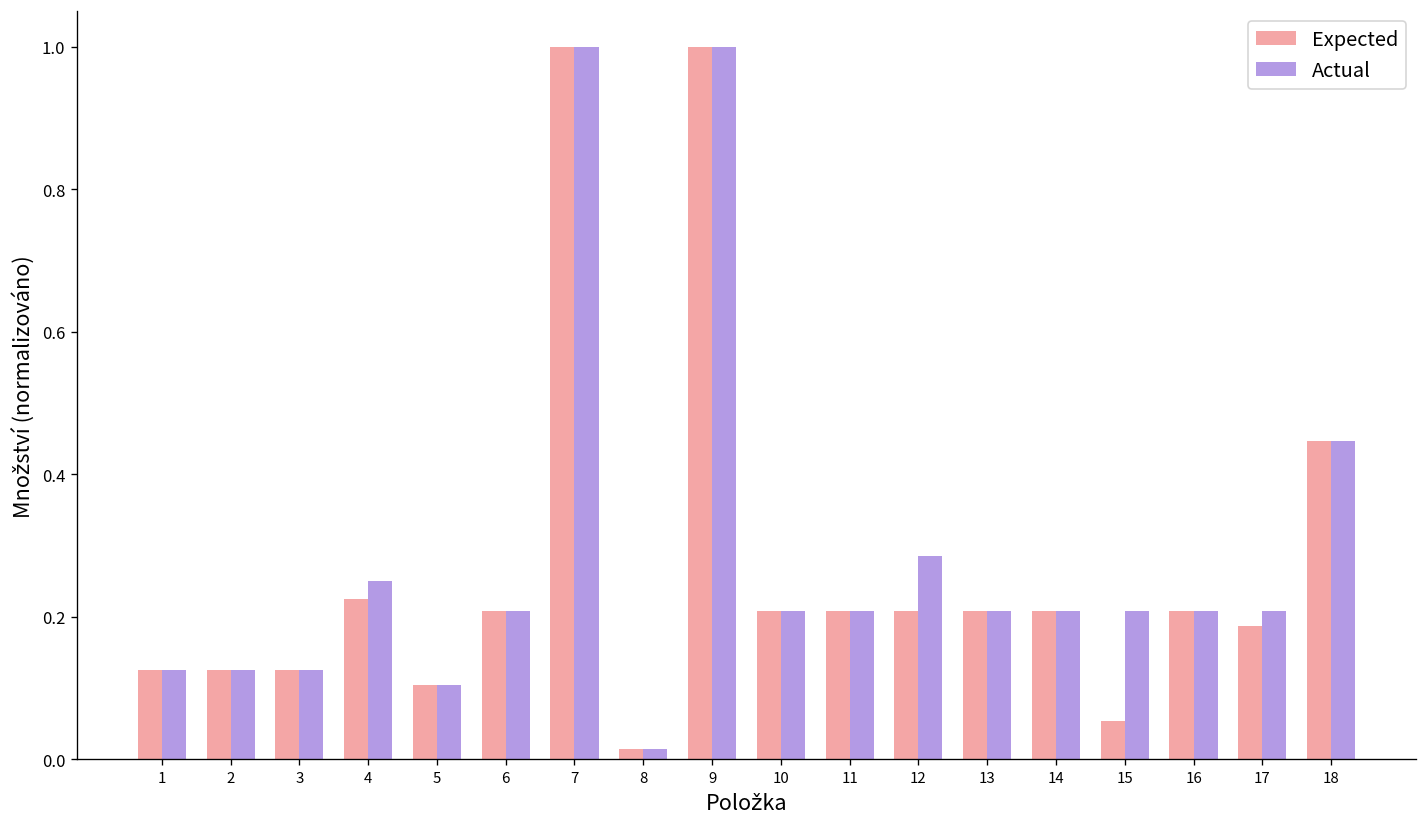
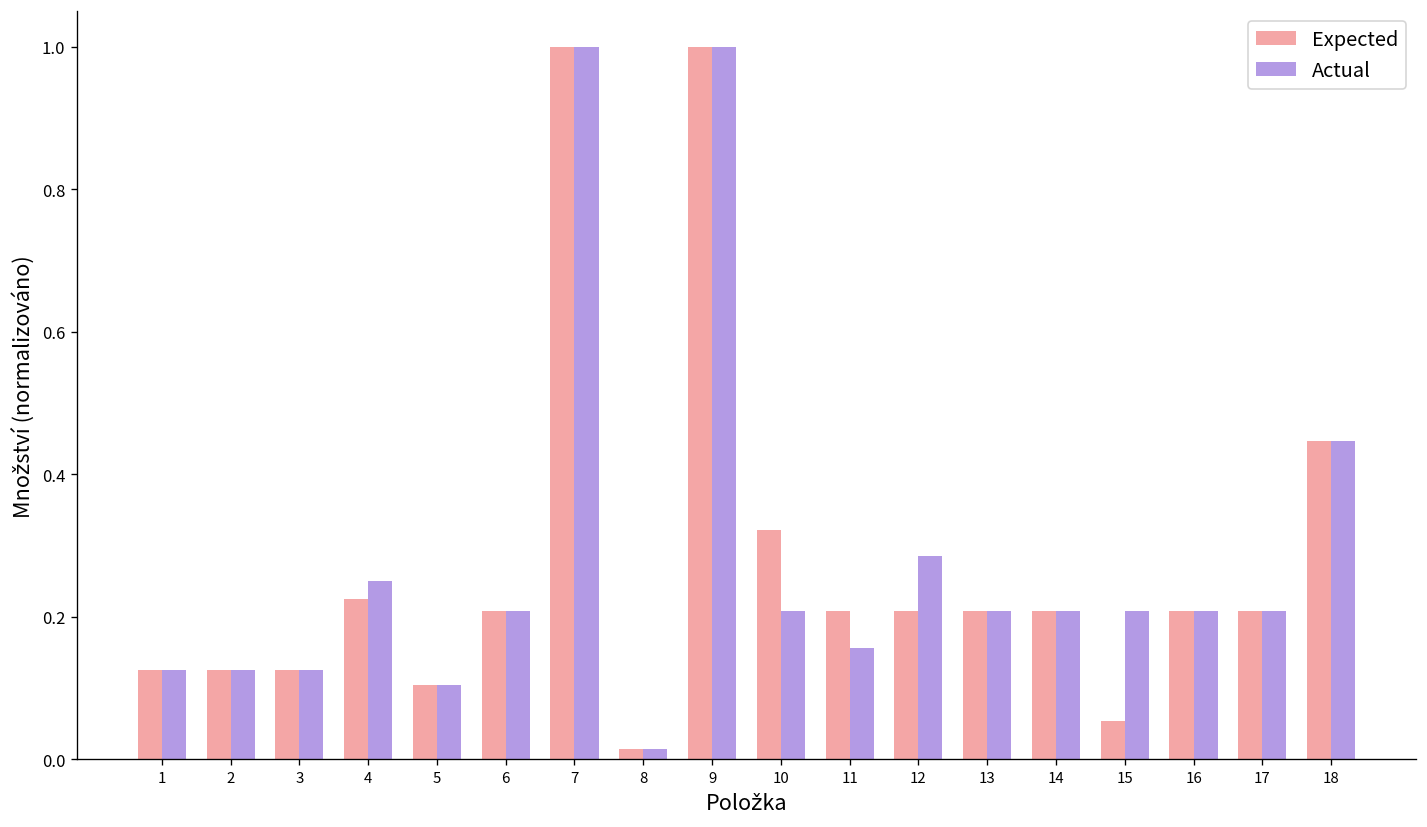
  {
    "Expected": {
      "1": 0.13,
      "2": 0.13,
      "3": 0.13,
      "4": 0.23,
      "5": 0.10,
      "6": 0.21,
      "7": 1.00,
      "8": 0.02,
      "9": 1.00,
-     "10": 0.21,
+     "10": 0.32,
      "11": 0.21,
      "12": 0.21,
      "13": 0.21,
      "14": 0.21,
      "15": 0.05,
      "16": 0.21,
-     "17": 0.19,
+     "17": 0.21,
      "18": 0.45
    },
    "Actual": {
      "1": 0.13,
      "2": 0.13,
      "3": 0.13,
      "4": 0.25,
      "5": 0.10,
      "6": 0.21,
      "7": 1.00,
      "8": 0.02,
      "9": 1.00,
      "10": 0.21,
-     "11": 0.21,
+     "11": 0.16,
      "12": 0.29,
      "13": 0.21,
      "14": 0.21,
      "15": 0.21,
      "16": 0.21,
      "17": 0.21,
      "18": 0.45
    }
  }
